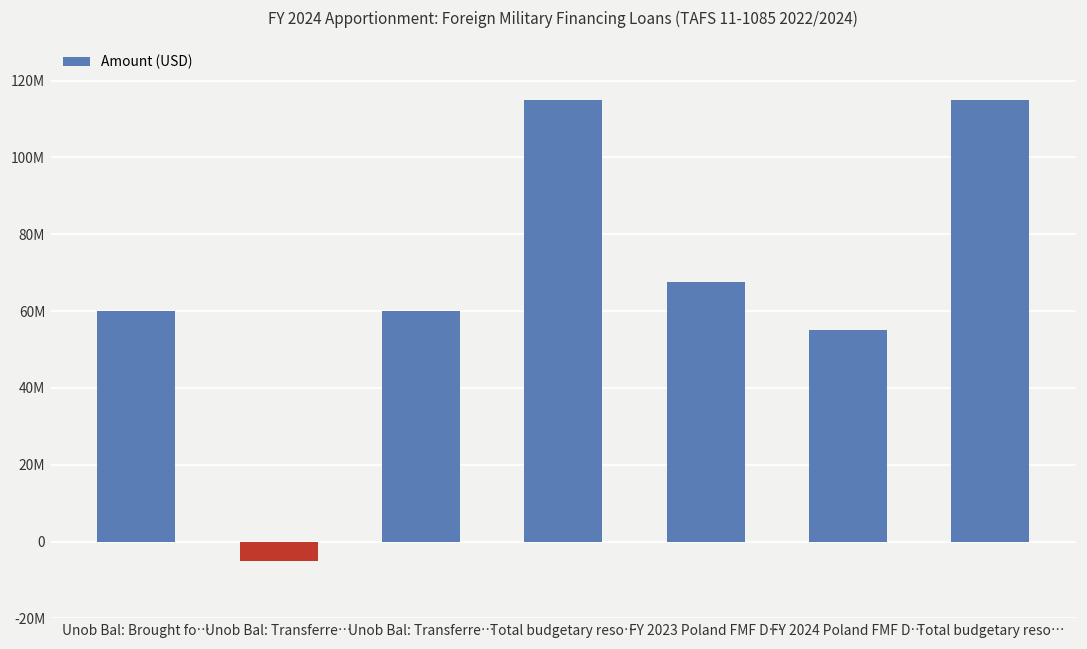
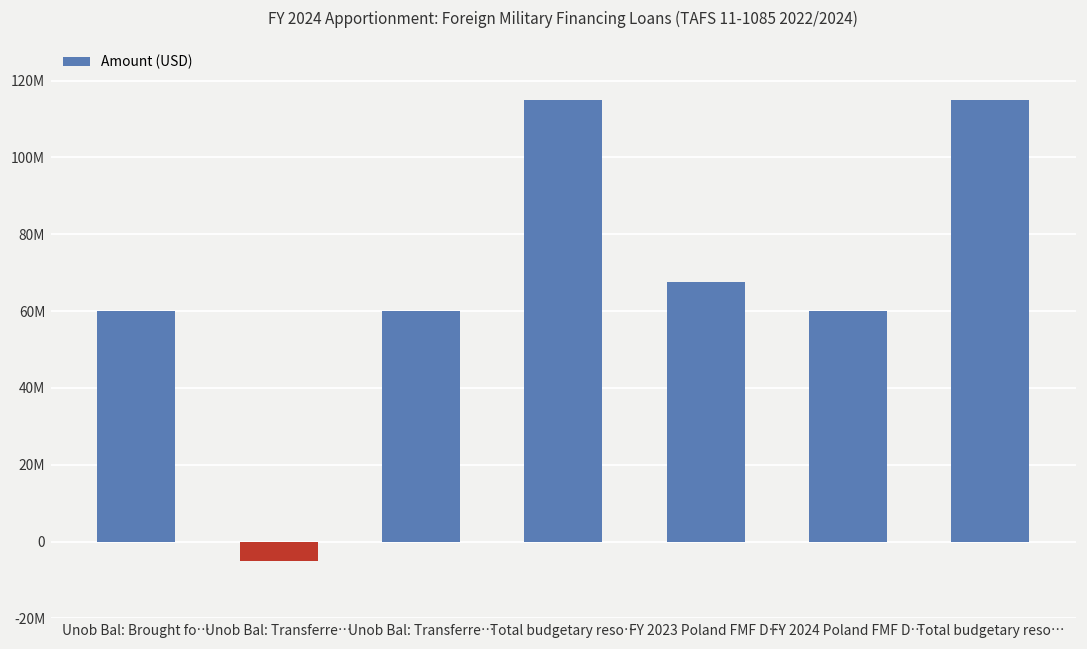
  {
    "Unob Bal: Brought fo…": 60000000,
    "FY 2023 Poland FMF D…": 68000000,
-   "FY 2024 Poland FMF D…": 55000000
+   "FY 2024 Poland FMF D…": 60000000
  }
